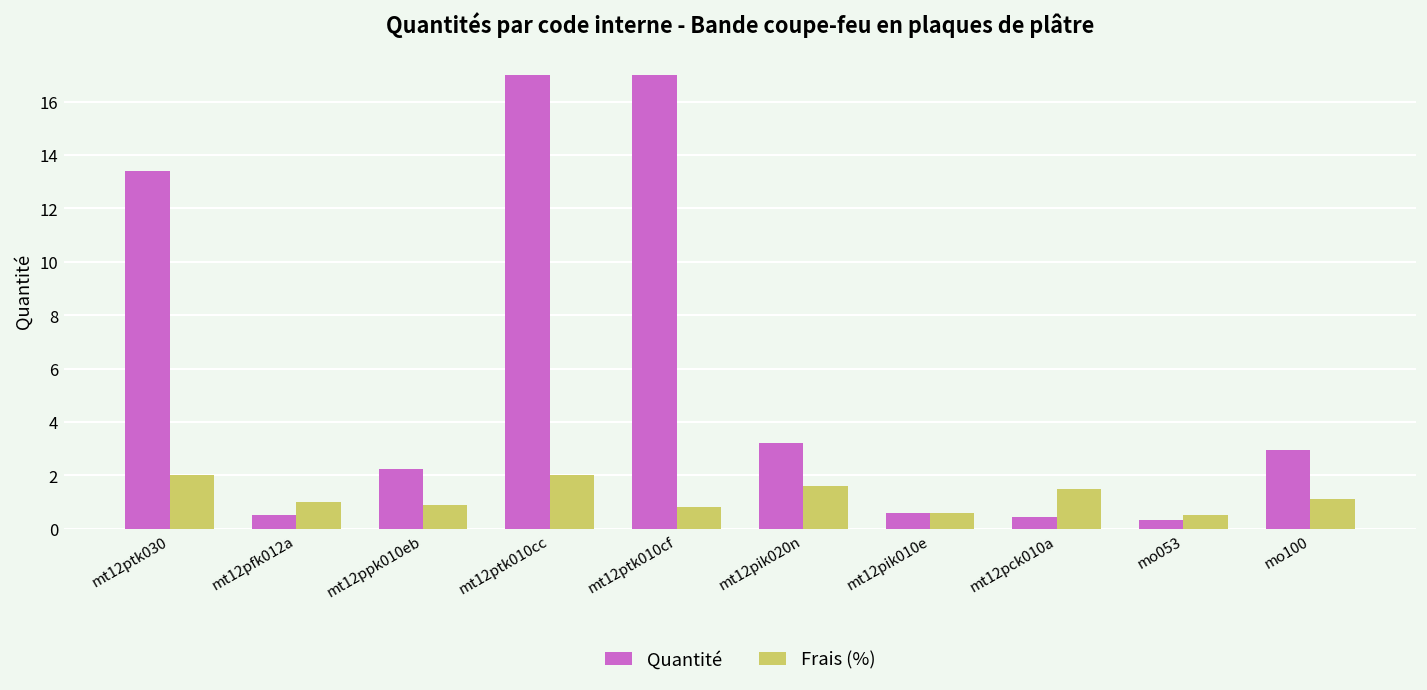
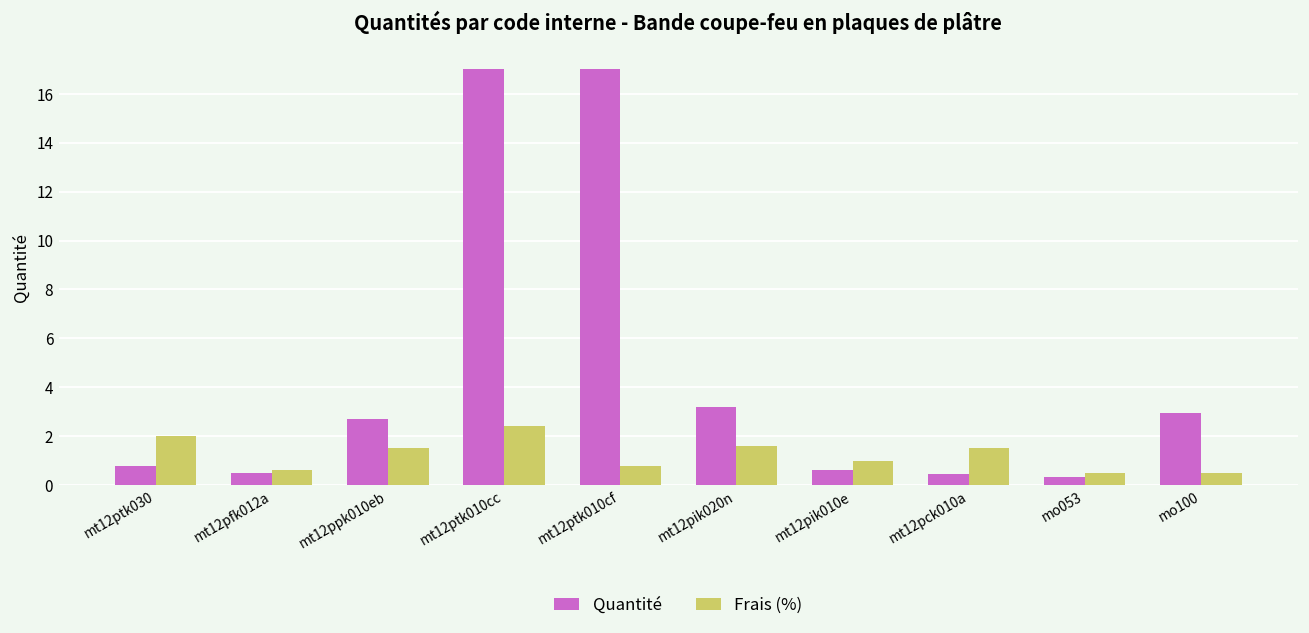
  {
    "Quantité": {
-     "mt12ptk030": 13.4,
+     "mt12ptk030": 0.8,
      "mt12pfk012a": 0.5,
-     "mt12ppk010eb": 2.2,
+     "mt12ppk010eb": 2.7,
      "mt12ptk010cc": 17.0,
      "mt12ptk010cf": 17.0,
      "mt12pik020n": 3.2,
      "mt12pik010e": 0.6,
      "mt12pck010a": 0.5,
      "mo053": 0.3,
      "mo100": 2.9
    },
    "Frais (%)": {
      "mt12ptk030": 2.0,
-     "mt12pfk012a": 1.0,
-     "mt12ppk010eb": 0.9,
-     "mt12ptk010cc": 2.0,
+     "mt12pfk012a": 0.6,
+     "mt12ppk010eb": 1.5,
+     "mt12ptk010cc": 2.4,
      "mt12ptk010cf": 0.8,
      "mt12pik020n": 1.6,
-     "mt12pik010e": 0.6,
+     "mt12pik010e": 1.0,
      "mt12pck010a": 1.5,
      "mo053": 0.5,
-     "mo100": 1.1
+     "mo100": 0.5
    }
  }
